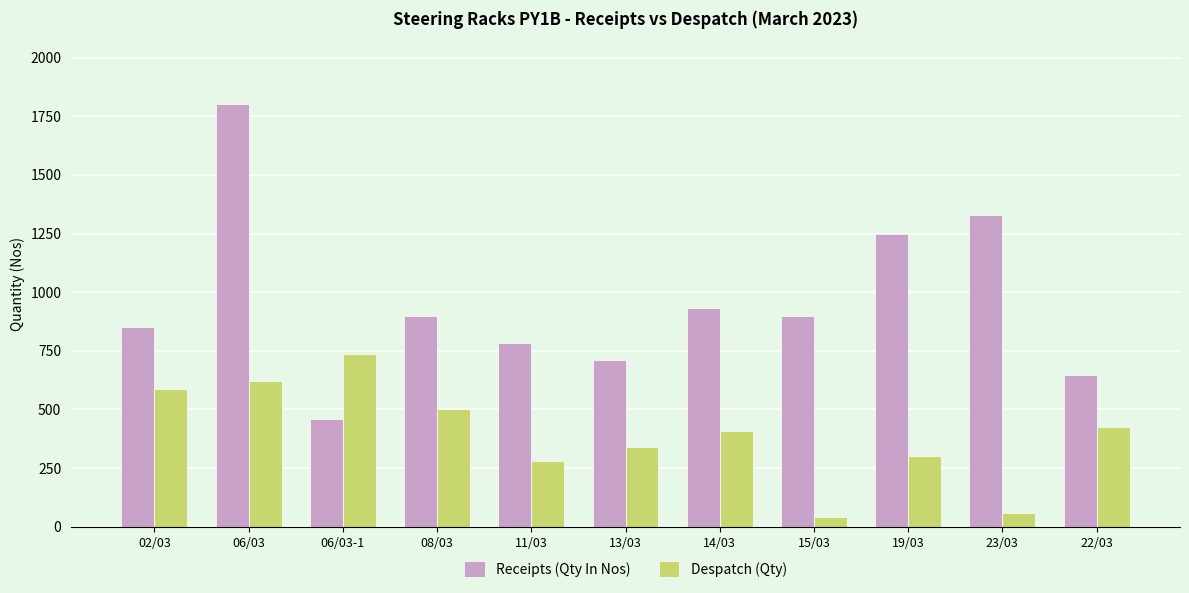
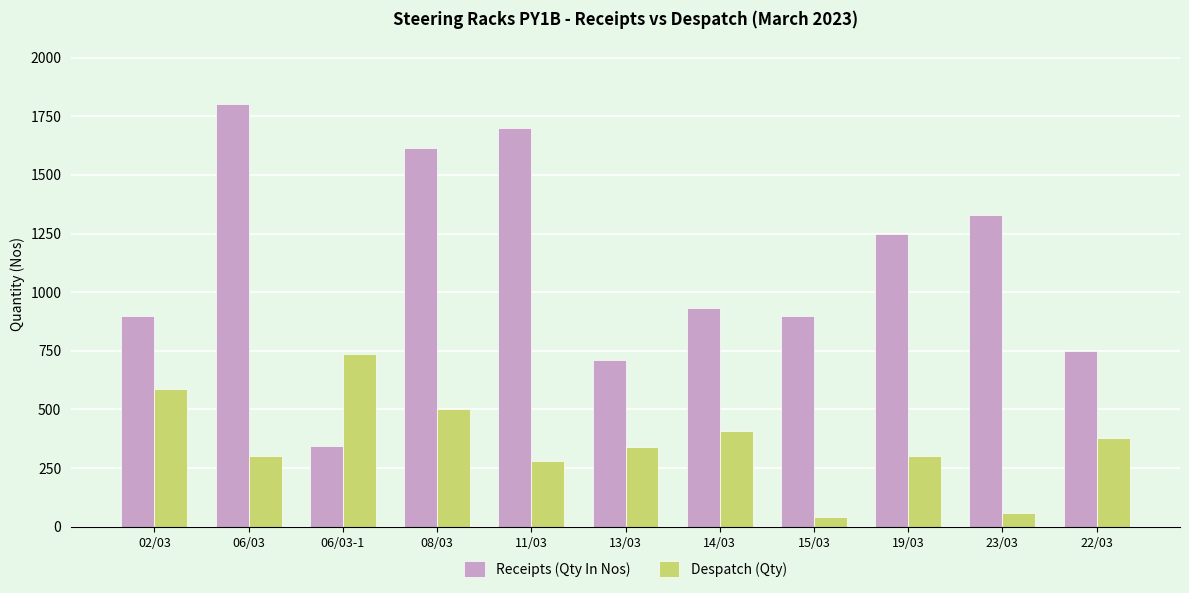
  {
    "Receipts (Qty In Nos)": {
-     "02/03": 850,
+     "02/03": 900,
      "06/03": 1800,
-     "06/03-1": 460,
-     "08/03": 900,
-     "11/03": 780,
+     "06/03-1": 350,
+     "08/03": 1620,
+     "11/03": 1700,
      "13/03": 710,
      "14/03": 930,
      "15/03": 900,
      "19/03": 1250,
      "23/03": 1330,
-     "22/03": 650
+     "22/03": 750
    },
    "Despatch (Qty)": {
      "02/03": 590,
-     "06/03": 620,
+     "06/03": 300,
      "06/03-1": 740,
      "08/03": 500,
      "11/03": 280,
      "13/03": 340,
      "14/03": 410,
      "15/03": 40,
      "19/03": 300,
      "23/03": 60,
-     "22/03": 430
+     "22/03": 380
    }
  }
